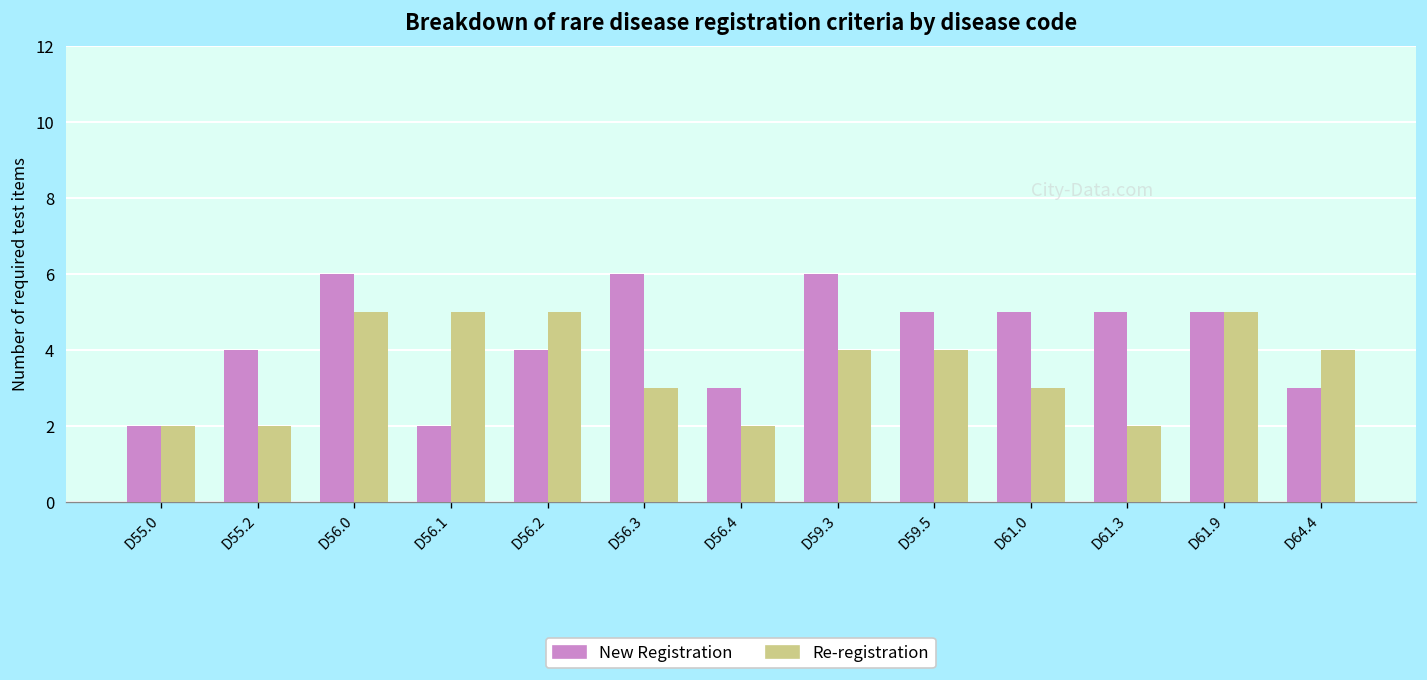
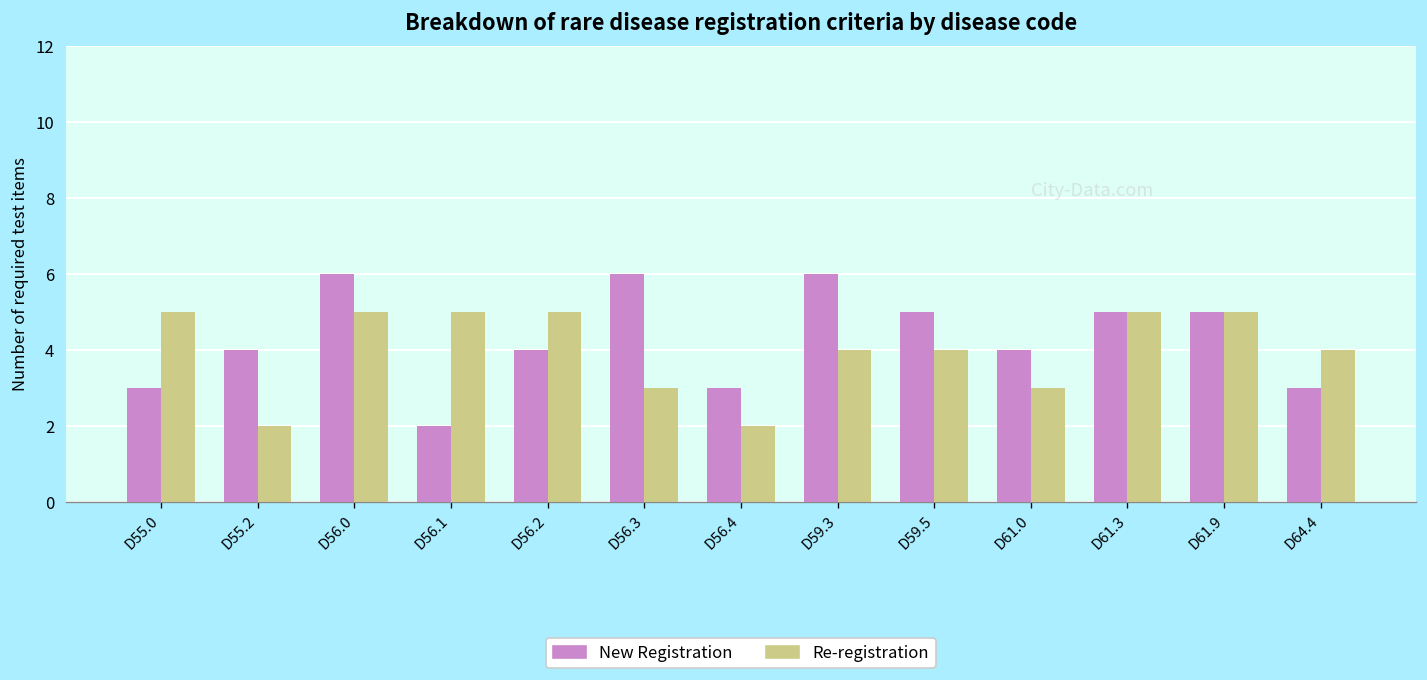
  {
    "New Registration": {
-     "D55.0": 2,
+     "D55.0": 3,
      "D55.2": 4,
      "D56.0": 6,
      "D56.1": 2,
      "D56.2": 4,
      "D56.3": 6,
      "D56.4": 3,
      "D59.3": 6,
      "D59.5": 5,
-     "D61.0": 5,
+     "D61.0": 4,
      "D61.3": 5,
      "D61.9": 5,
      "D64.4": 3
    },
    "Re-registration": {
-     "D55.0": 2,
+     "D55.0": 5,
      "D55.2": 2,
      "D56.0": 5,
      "D56.1": 5,
      "D56.2": 5,
      "D56.3": 3,
      "D56.4": 2,
      "D59.3": 4,
      "D59.5": 4,
      "D61.0": 3,
-     "D61.3": 2,
+     "D61.3": 5,
      "D61.9": 5,
      "D64.4": 4
    }
  }
